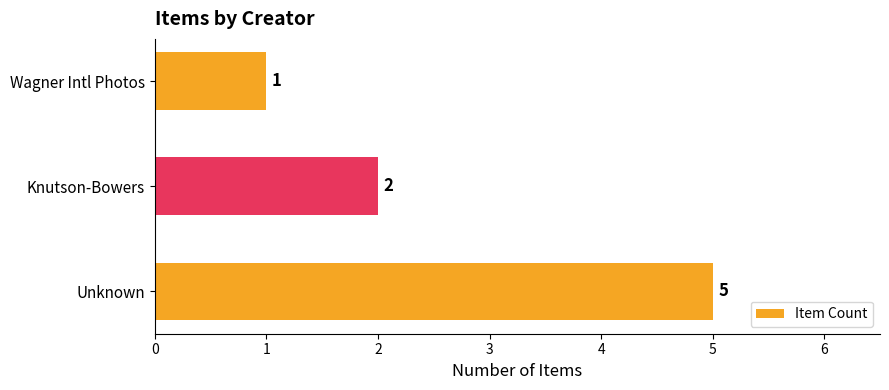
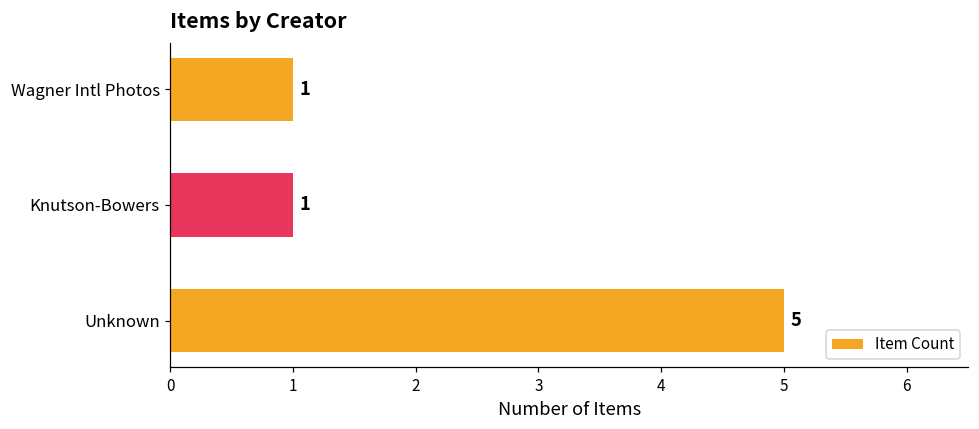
  {
    "Wagner Intl Photos": 1,
-   "Knutson-Bowers": 2,
+   "Knutson-Bowers": 1,
    "Unknown": 5
  }
